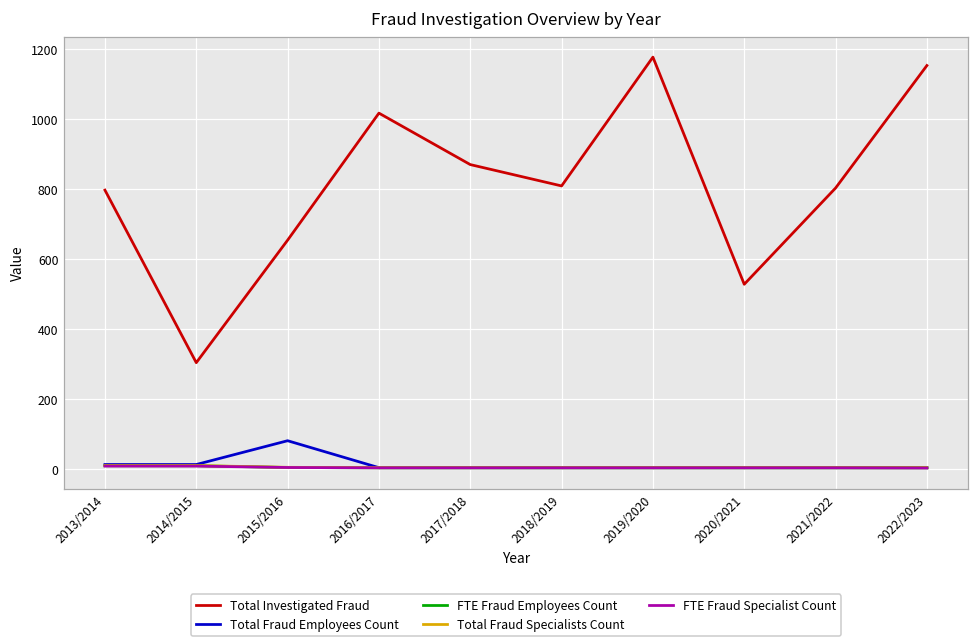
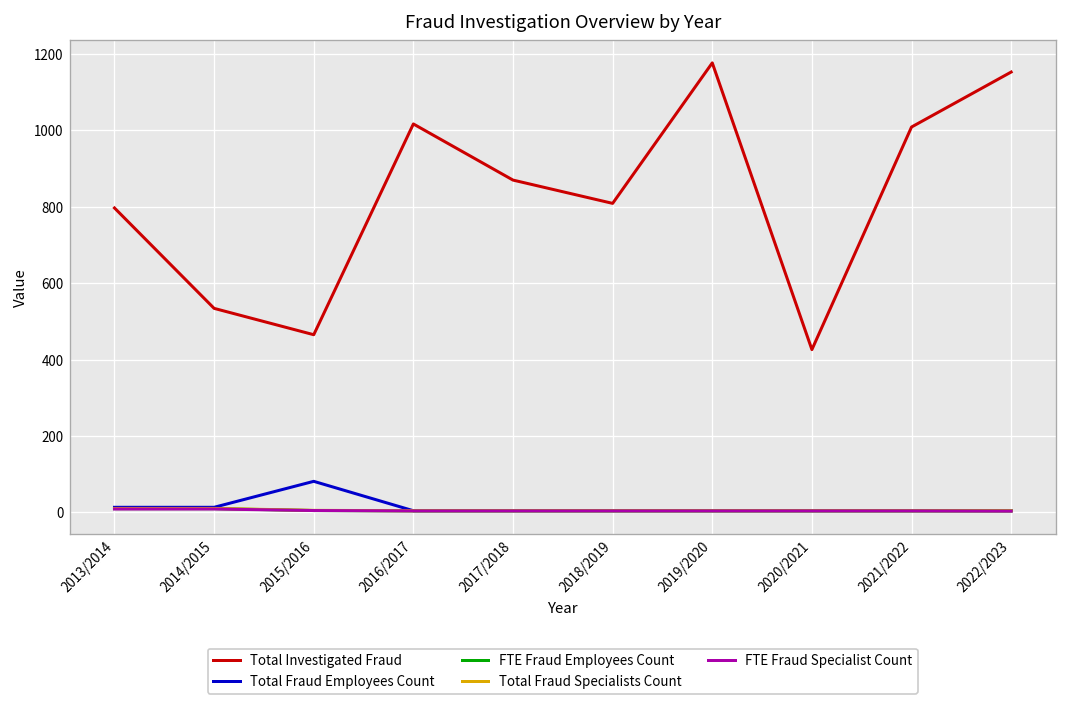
  {
    "Total Investigated Fraud": {
      "2013/2014": 800,
-     "2014/2015": 300,
-     "2015/2016": 650,
+     "2014/2015": 530,
+     "2015/2016": 470,
      "2016/2017": 1020,
      "2017/2018": 870,
      "2018/2019": 810,
      "2019/2020": 1180,
-     "2020/2021": 530,
-     "2021/2022": 800,
+     "2020/2021": 430,
+     "2021/2022": 1010,
      "2022/2023": 1150
    },
    "Total Fraud Employees Count": {
      "2015/2016": 80
    }
  }
